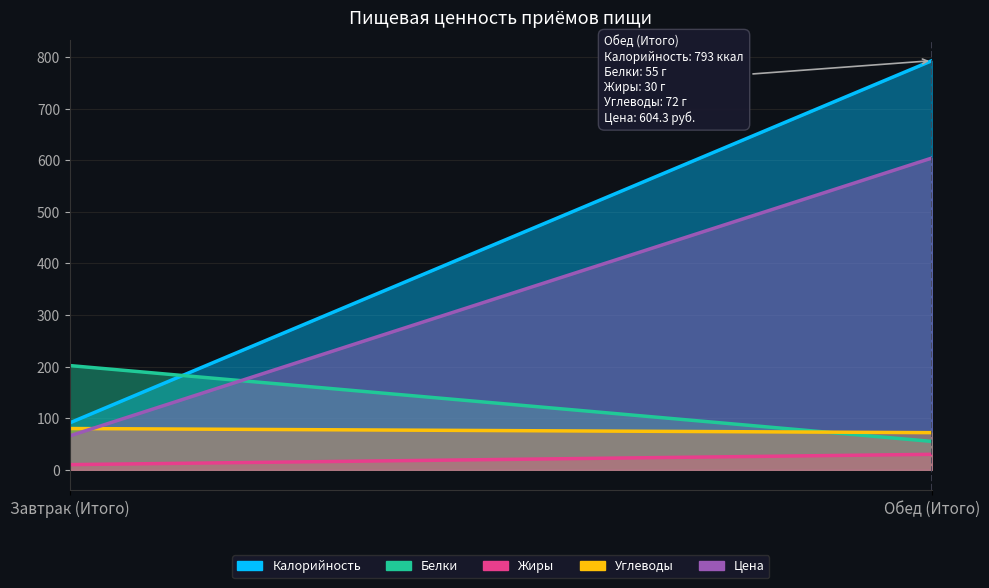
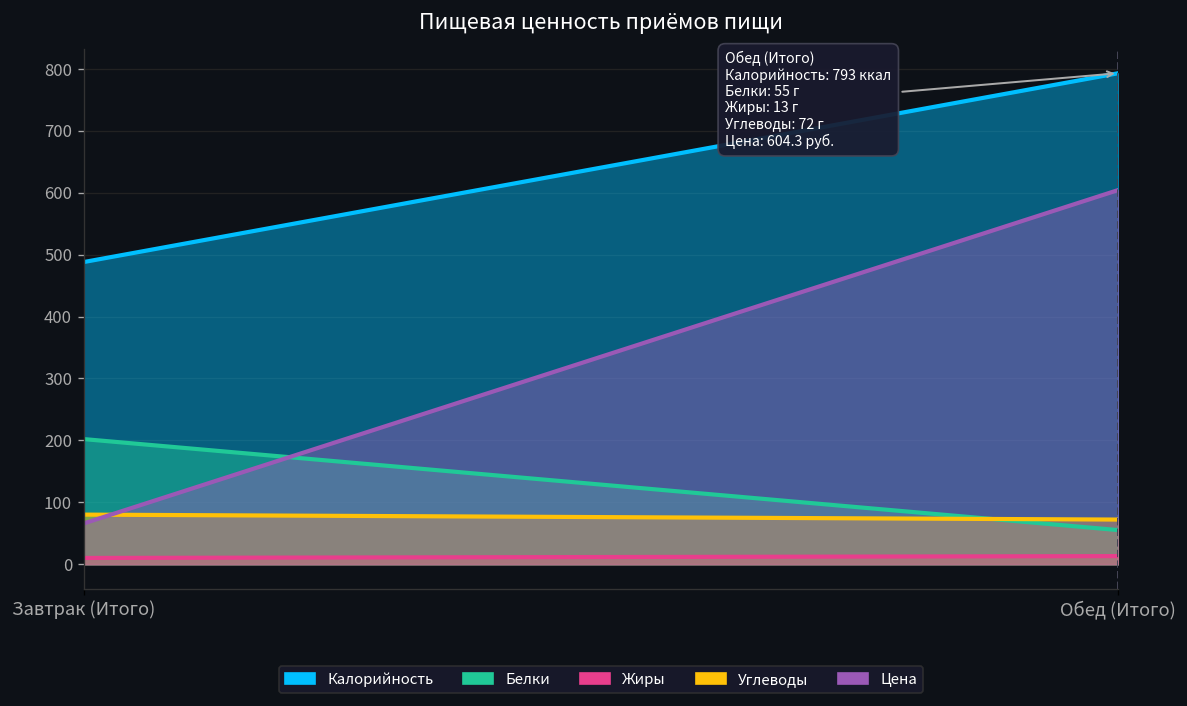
  {
    "Калорийность": {
-     "Завтрак (Итого)": 90
+     "Завтрак (Итого)": 490
    },
    "Белки": {
      "Завтрак (Итого)": 200,
      "Обед (Итого)": 60
    },
    "Жиры": {
-     "Обед (Итого)": 30
+     "Обед (Итого)": 13
    },
    "Углеводы": {
      "Завтрак (Итого)": 80,
      "Обед (Итого)": 70
    },
    "Цена": {
      "Завтрак (Итого)": 70,
      "Обед (Итого)": 600
    }
  }
